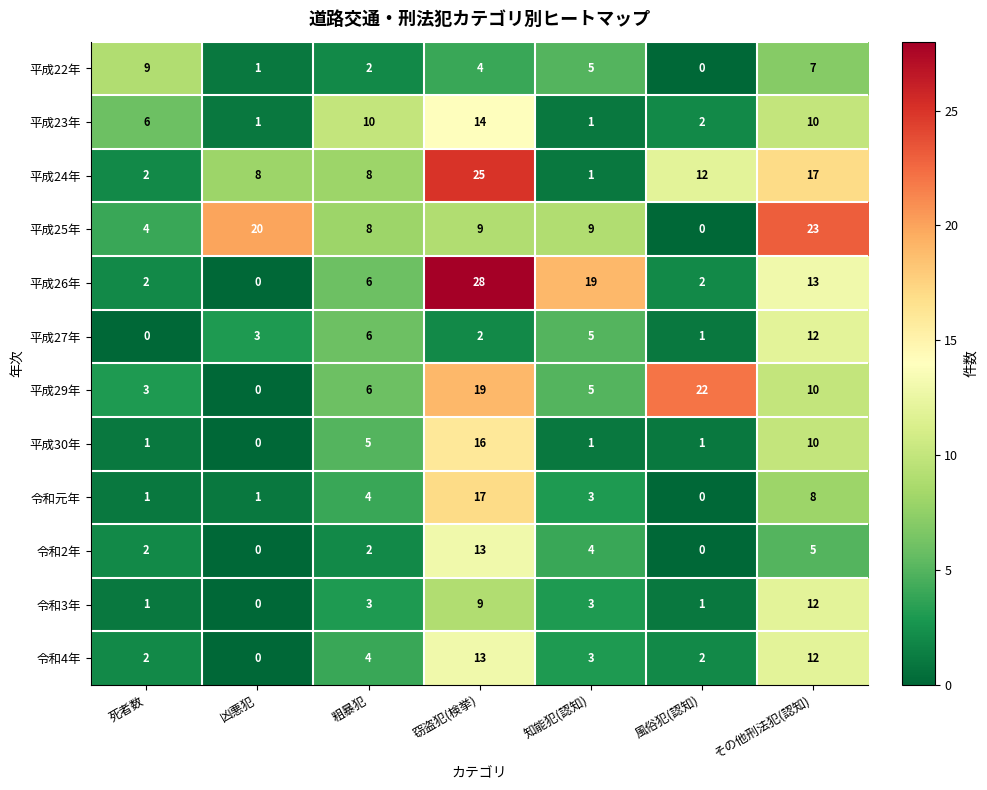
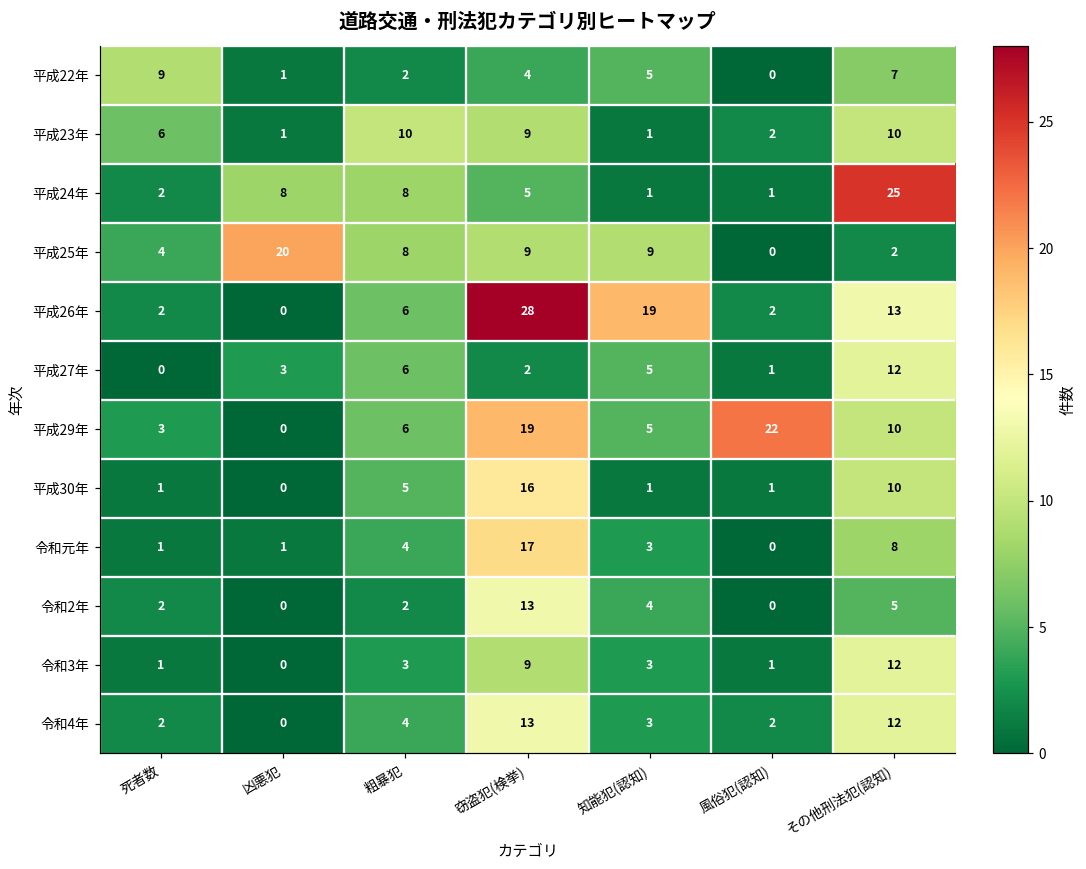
  {
    "平成22年": {
      "死者数": 9,
      "凶悪犯": 1,
      "粗暴犯": 2,
      "窃盗犯(検挙)": 4,
      "知能犯(認知)": 5,
      "風俗犯(認知)": 0,
      "その他刑法犯(認知)": 7
    },
    "平成23年": {
      "死者数": 6,
      "凶悪犯": 1,
      "粗暴犯": 10,
-     "窃盗犯(検挙)": 14,
+     "窃盗犯(検挙)": 9,
      "知能犯(認知)": 1,
      "風俗犯(認知)": 2,
      "その他刑法犯(認知)": 10
    },
    "平成24年": {
      "死者数": 2,
      "凶悪犯": 8,
      "粗暴犯": 8,
-     "窃盗犯(検挙)": 25,
+     "窃盗犯(検挙)": 5,
      "知能犯(認知)": 1,
-     "風俗犯(認知)": 12,
-     "その他刑法犯(認知)": 17
+     "風俗犯(認知)": 1,
+     "その他刑法犯(認知)": 25
    },
    "平成25年": {
      "死者数": 4,
      "凶悪犯": 20,
      "粗暴犯": 8,
      "窃盗犯(検挙)": 9,
      "知能犯(認知)": 9,
      "風俗犯(認知)": 0,
-     "その他刑法犯(認知)": 23
+     "その他刑法犯(認知)": 2
    },
    "平成26年": {
      "死者数": 2,
      "凶悪犯": 0,
      "粗暴犯": 6,
      "窃盗犯(検挙)": 28,
      "知能犯(認知)": 19,
      "風俗犯(認知)": 2,
      "その他刑法犯(認知)": 13
    },
    "平成27年": {
      "死者数": 0,
      "凶悪犯": 3,
      "粗暴犯": 6,
      "窃盗犯(検挙)": 2,
      "知能犯(認知)": 5,
      "風俗犯(認知)": 1,
      "その他刑法犯(認知)": 12
    },
    "平成29年": {
      "死者数": 3,
      "凶悪犯": 0,
      "粗暴犯": 6,
      "窃盗犯(検挙)": 19,
      "知能犯(認知)": 5,
      "風俗犯(認知)": 22,
      "その他刑法犯(認知)": 10
    },
    "平成30年": {
      "死者数": 1,
      "凶悪犯": 0,
      "粗暴犯": 5,
      "窃盗犯(検挙)": 16,
      "知能犯(認知)": 1,
      "風俗犯(認知)": 1,
      "その他刑法犯(認知)": 10
    },
    "令和元年": {
      "死者数": 1,
      "凶悪犯": 1,
      "粗暴犯": 4,
      "窃盗犯(検挙)": 17,
      "知能犯(認知)": 3,
      "風俗犯(認知)": 0,
      "その他刑法犯(認知)": 8
    },
    "令和2年": {
      "死者数": 2,
      "凶悪犯": 0,
      "粗暴犯": 2,
      "窃盗犯(検挙)": 13,
      "知能犯(認知)": 4,
      "風俗犯(認知)": 0,
      "その他刑法犯(認知)": 5
    },
    "令和3年": {
      "死者数": 1,
      "凶悪犯": 0,
      "粗暴犯": 3,
      "窃盗犯(検挙)": 9,
      "知能犯(認知)": 3,
      "風俗犯(認知)": 1,
      "その他刑法犯(認知)": 12
    },
    "令和4年": {
      "死者数": 2,
      "凶悪犯": 0,
      "粗暴犯": 4,
      "窃盗犯(検挙)": 13,
      "知能犯(認知)": 3,
      "風俗犯(認知)": 2,
      "その他刑法犯(認知)": 12
    }
  }
